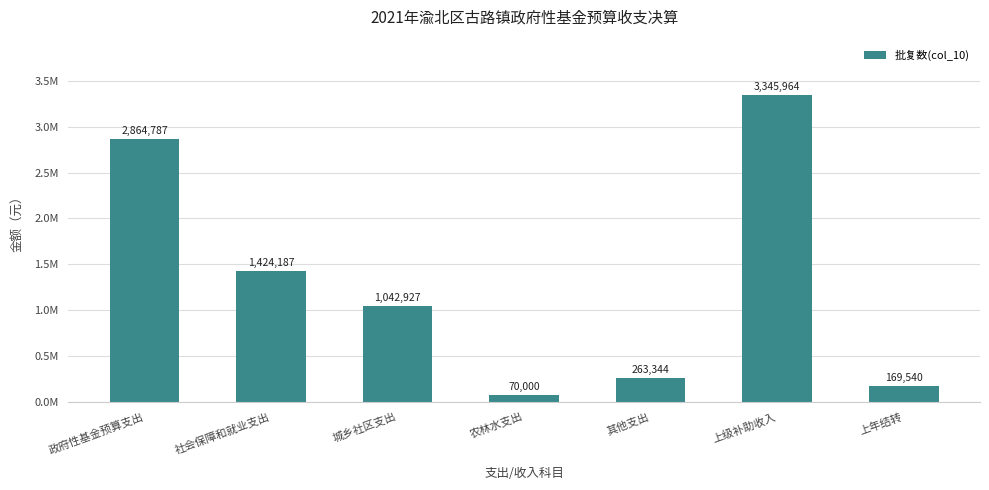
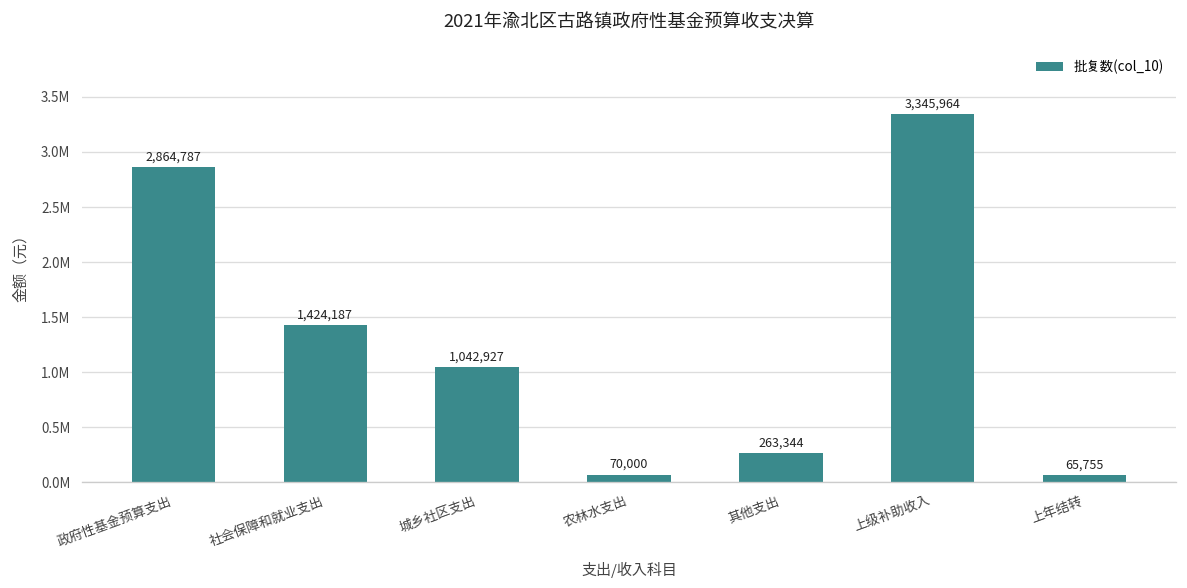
  {
    "政府性基金预算支出": "2,864,787",
    "社会保障和就业支出": "1,424,187",
    "城乡社区支出": "1,042,927",
    "农林水支出": "70,000",
    "其他支出": "263,344",
    "上级补助收入": "3,345,964",
-   "上年结转": "169,540"
+   "上年结转": "65,755"
  }
